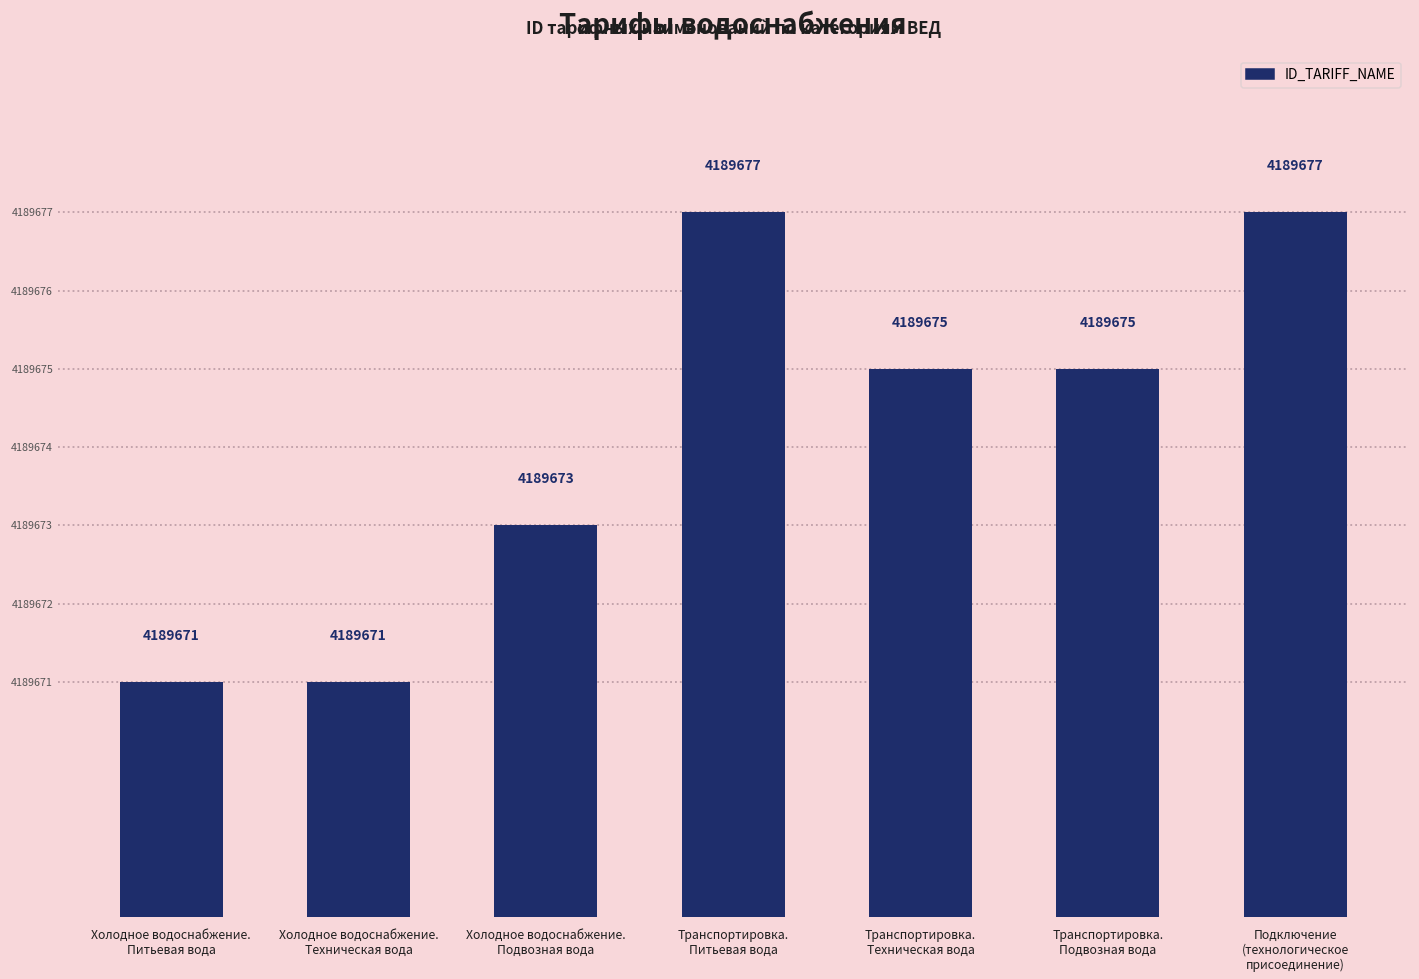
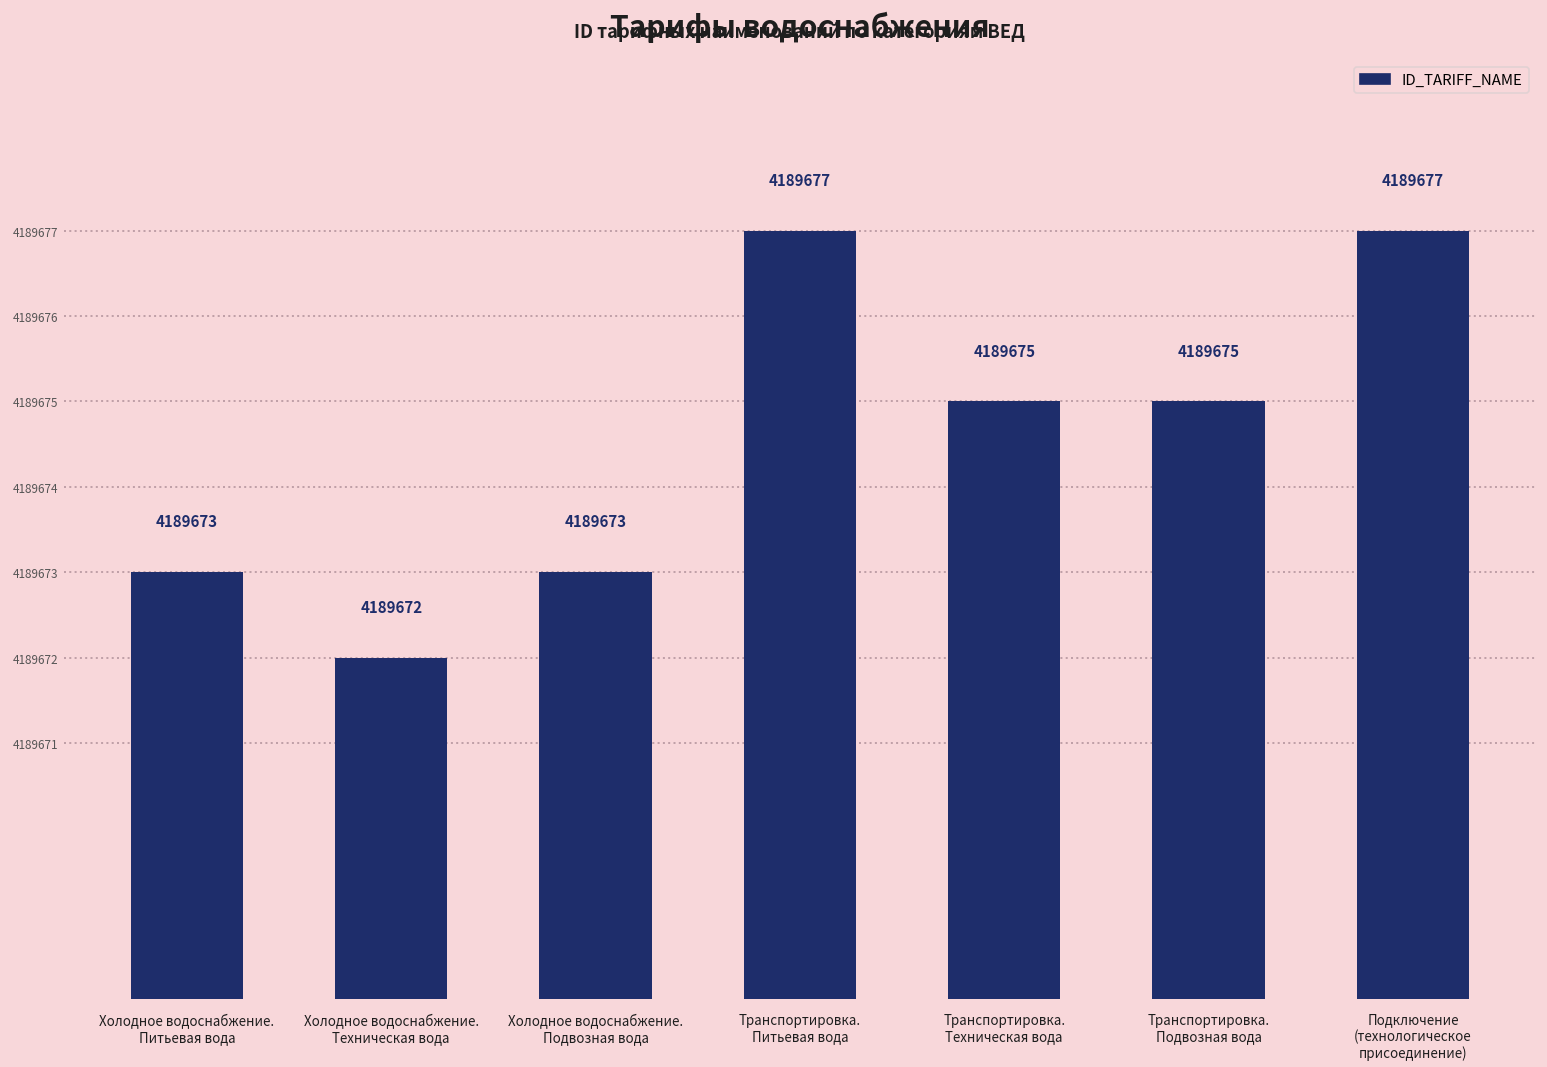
  {
-   "Холодное водоснабжение. Питьевая вода": 4189671,
-   "Холодное водоснабжение. Техническая вода": 4189671
+   "Холодное водоснабжение. Питьевая вода": 4189673,
+   "Холодное водоснабжение. Техническая вода": 4189672
  }
